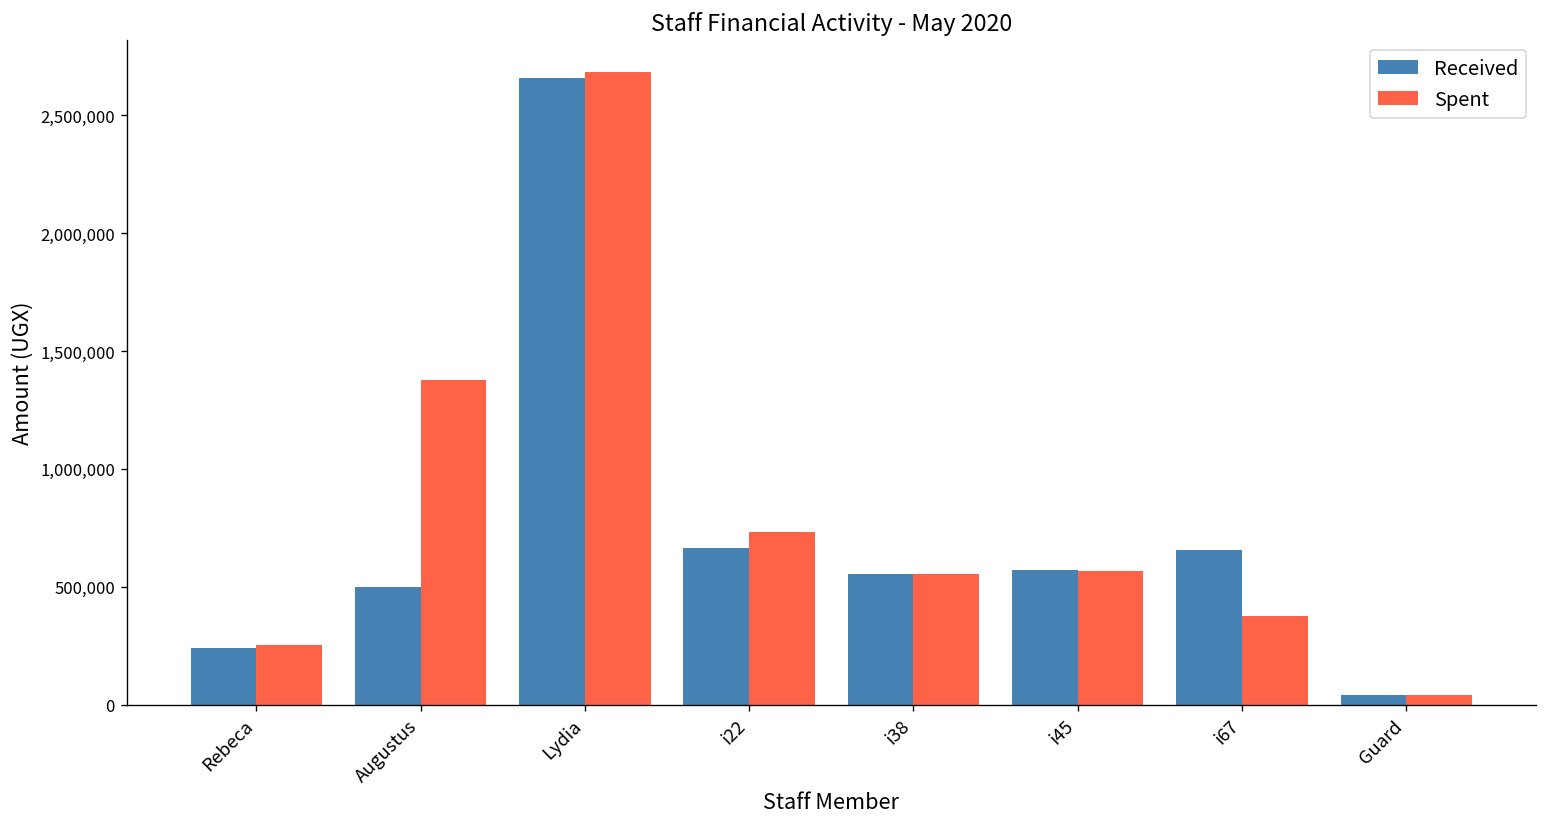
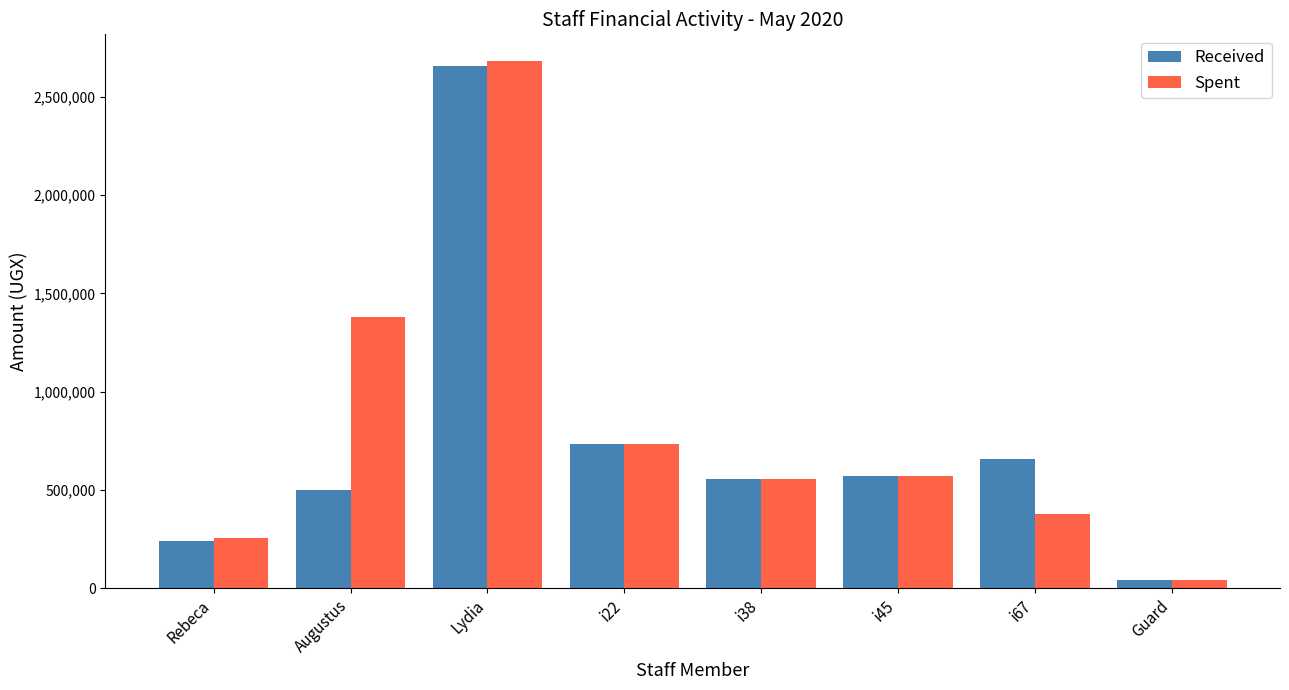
  {
    "Received": {
      "Rebeca": "240,000",
      "Augustus": "500,000",
      "Lydia": "2,660,000",
-     "i22": "670,000",
+     "i22": "730,000",
      "i38": "560,000",
      "i45": "570,000",
      "i67": "660,000",
      "Guard": "40,000"
    },
    "Spent": {
      "Rebeca": "250,000",
      "Augustus": "1,380,000",
      "Lydia": "2,680,000",
      "i22": "730,000",
      "i38": "560,000",
      "i45": "570,000",
      "i67": "380,000",
      "Guard": "40,000"
    }
  }
